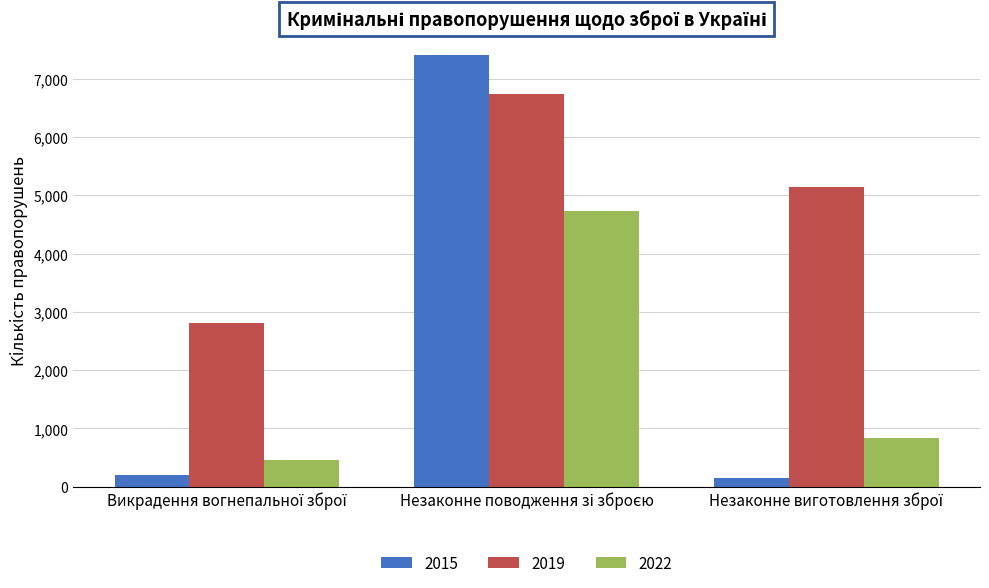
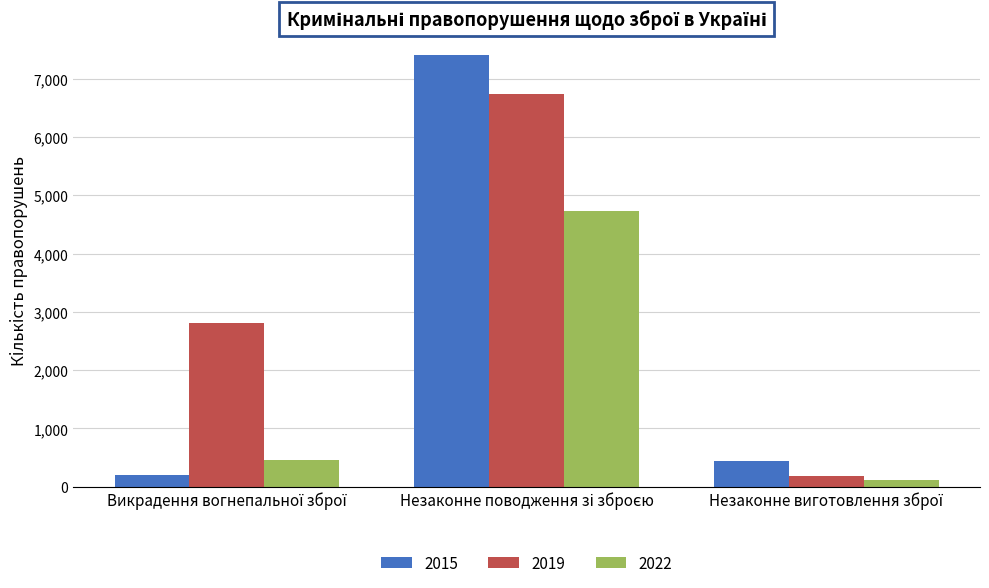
  {
    "2015": {
      "Викрадення вогнепальної зброї": "200",
      "Незаконне поводження зі зброєю": "7,400",
-     "Незаконне виготовлення зброї": "200"
+     "Незаконне виготовлення зброї": "400"
    },
    "2019": {
      "Викрадення вогнепальної зброї": "2,800",
      "Незаконне поводження зі зброєю": "6,700",
-     "Незаконне виготовлення зброї": "5,100"
+     "Незаконне виготовлення зброї": "200"
    },
    "2022": {
      "Викрадення вогнепальної зброї": "500",
      "Незаконне поводження зі зброєю": "4,700",
-     "Незаконне виготовлення зброї": "800"
+     "Незаконне виготовлення зброї": "100"
    }
  }
